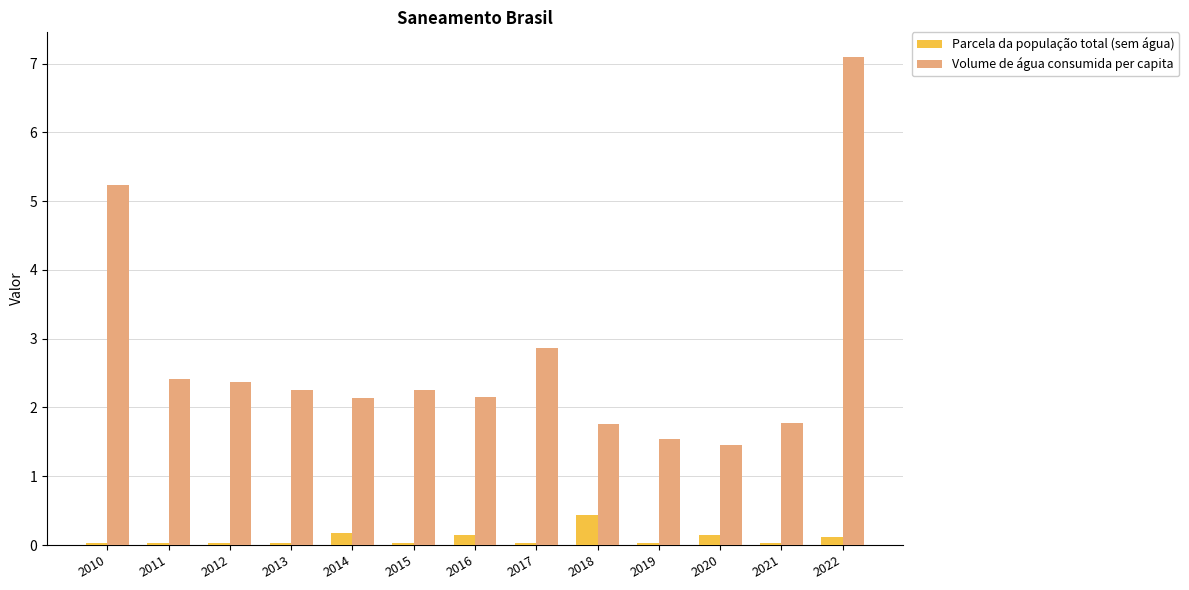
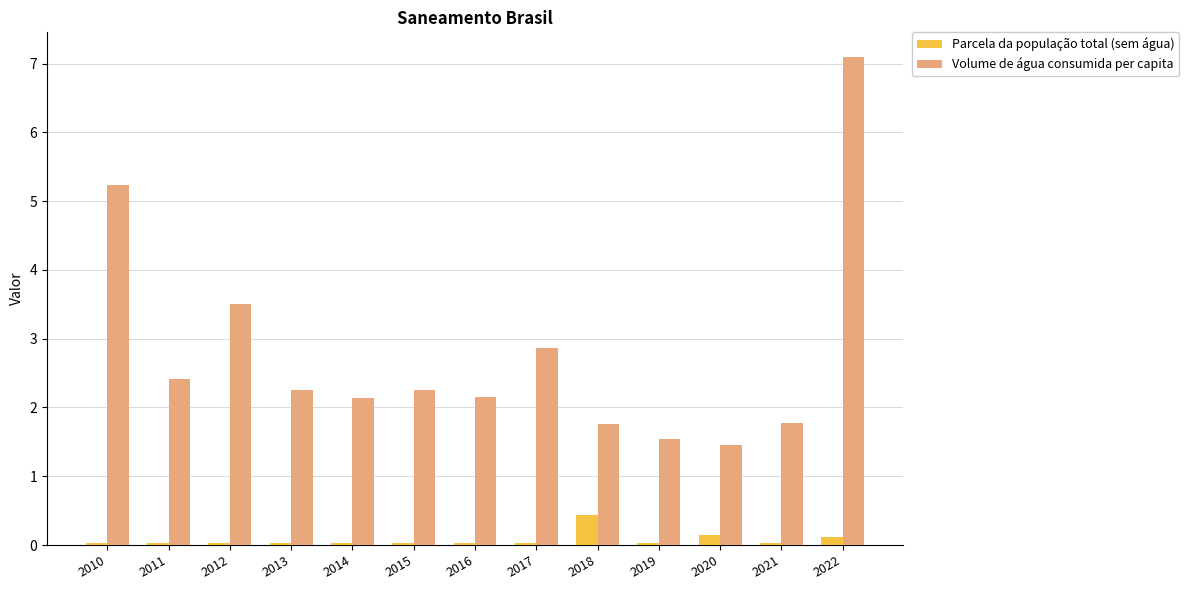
  {
    "Parcela da população total (sem água)": {
-     "2014": 0.2,
-     "2016": 0.2,
+     "2014": 0.0,
+     "2016": 0.0,
      "2018": 0.4,
      "2020": 0.1,
      "2022": 0.1
    },
    "Volume de água consumida per capita": {
      "2010": 5.2,
      "2011": 2.4,
-     "2012": 2.4,
+     "2012": 3.5,
      "2013": 2.3,
      "2014": 2.1,
      "2015": 2.3,
      "2016": 2.2,
      "2017": 2.9,
      "2018": 1.8,
      "2019": 1.5,
      "2020": 1.5,
      "2021": 1.8,
      "2022": 7.1
    }
  }
